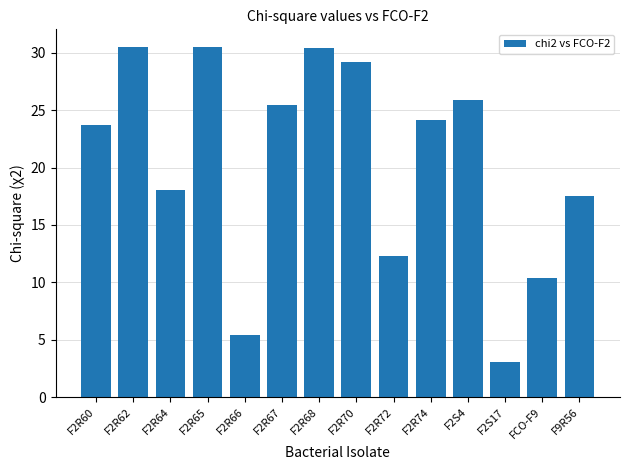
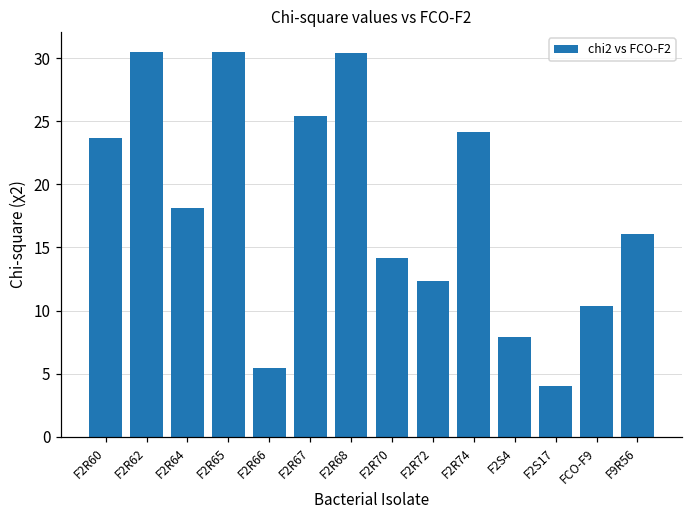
  {
    "F2R60": 23.7,
    "F2R62": 30.5,
    "F2R64": 18.1,
    "F2R65": 30.5,
    "F2R66": 5.4,
    "F2R67": 25.4,
    "F2R68": 30.4,
-   "F2R70": 29.2,
+   "F2R70": 14.2,
    "F2R72": 12.3,
    "F2R74": 24.1,
-   "F2S4": 25.9,
-   "F2S17": 3.1,
+   "F2S4": 7.9,
+   "F2S17": 4.1,
    "FCO-F9": 10.4,
-   "F9R56": 17.5
+   "F9R56": 16.1
  }
